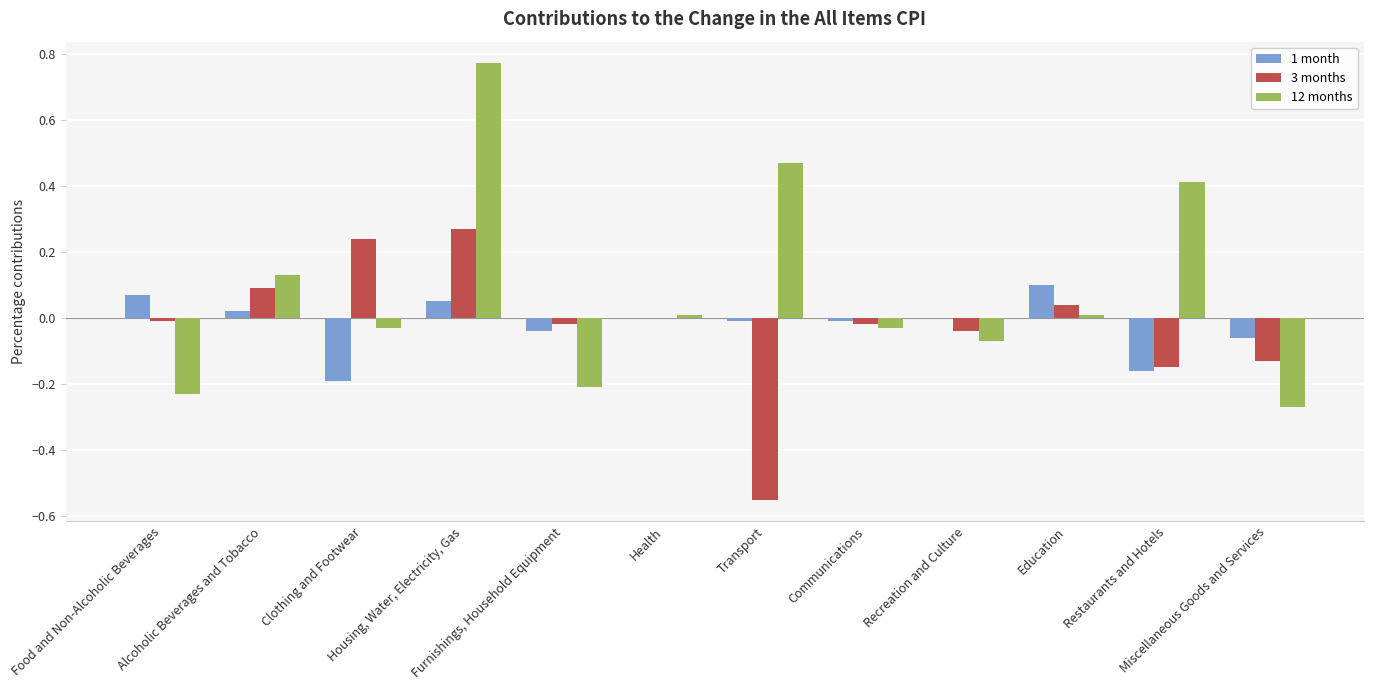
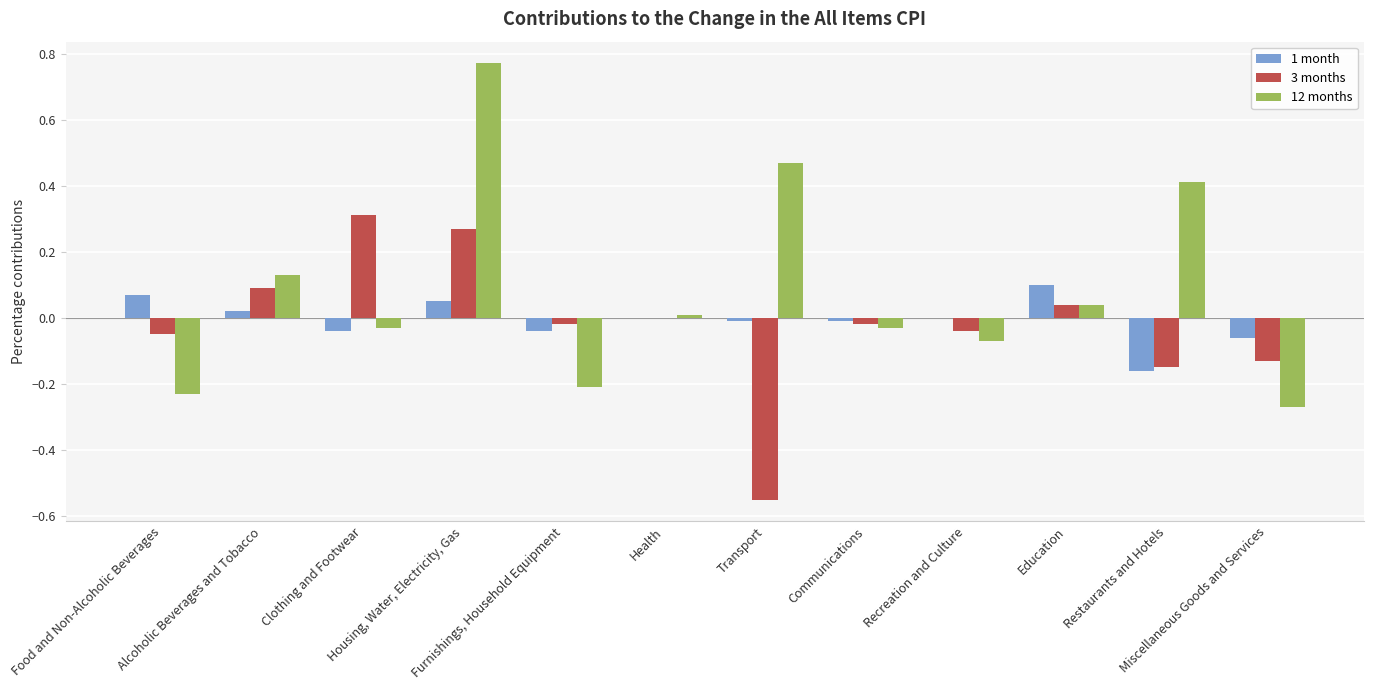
  {
    "1 month": {
      "Food and Non-Alcoholic Beverages": 0.07,
      "Alcoholic Beverages and Tobacco": 0.02,
-     "Clothing and Footwear": -0.19,
+     "Clothing and Footwear": -0.04,
      "Housing, Water, Electricity, Gas": 0.05,
      "Furnishings, Household Equipment": -0.04,
      "Health": 0.00,
      "Transport": -0.01,
      "Communications": -0.01,
      "Recreation and Culture": 0.00,
      "Education": 0.10,
      "Restaurants and Hotels": -0.16,
      "Miscellaneous Goods and Services": -0.06
    },
    "3 months": {
-     "Food and Non-Alcoholic Beverages": -0.01,
+     "Food and Non-Alcoholic Beverages": -0.05,
      "Alcoholic Beverages and Tobacco": 0.09,
-     "Clothing and Footwear": 0.24,
+     "Clothing and Footwear": 0.31,
      "Housing, Water, Electricity, Gas": 0.27,
      "Furnishings, Household Equipment": -0.02,
      "Health": 0.00,
      "Transport": -0.55,
      "Communications": -0.02,
      "Recreation and Culture": -0.04,
      "Education": 0.04,
      "Restaurants and Hotels": -0.15,
      "Miscellaneous Goods and Services": -0.13
    },
    "12 months": {
      "Food and Non-Alcoholic Beverages": -0.23,
      "Alcoholic Beverages and Tobacco": 0.13,
      "Clothing and Footwear": -0.03,
      "Housing, Water, Electricity, Gas": 0.77,
      "Furnishings, Household Equipment": -0.21,
      "Health": 0.01,
      "Transport": 0.47,
      "Communications": -0.03,
      "Recreation and Culture": -0.07,
-     "Education": 0.01,
+     "Education": 0.04,
      "Restaurants and Hotels": 0.41,
      "Miscellaneous Goods and Services": -0.27
    }
  }
